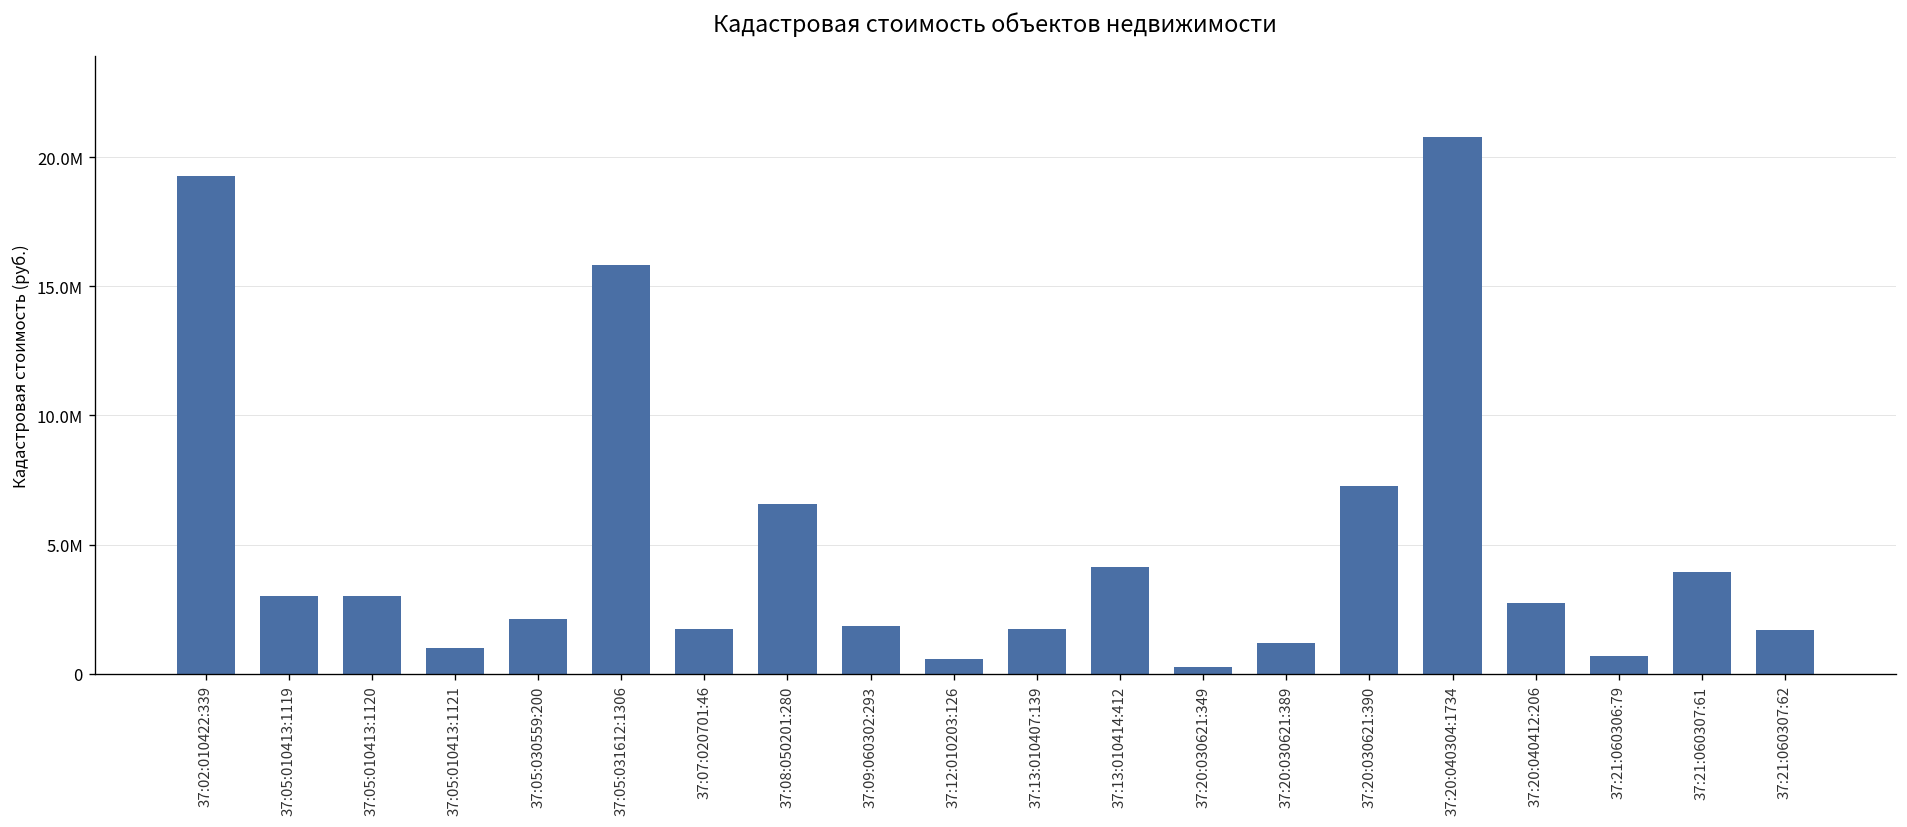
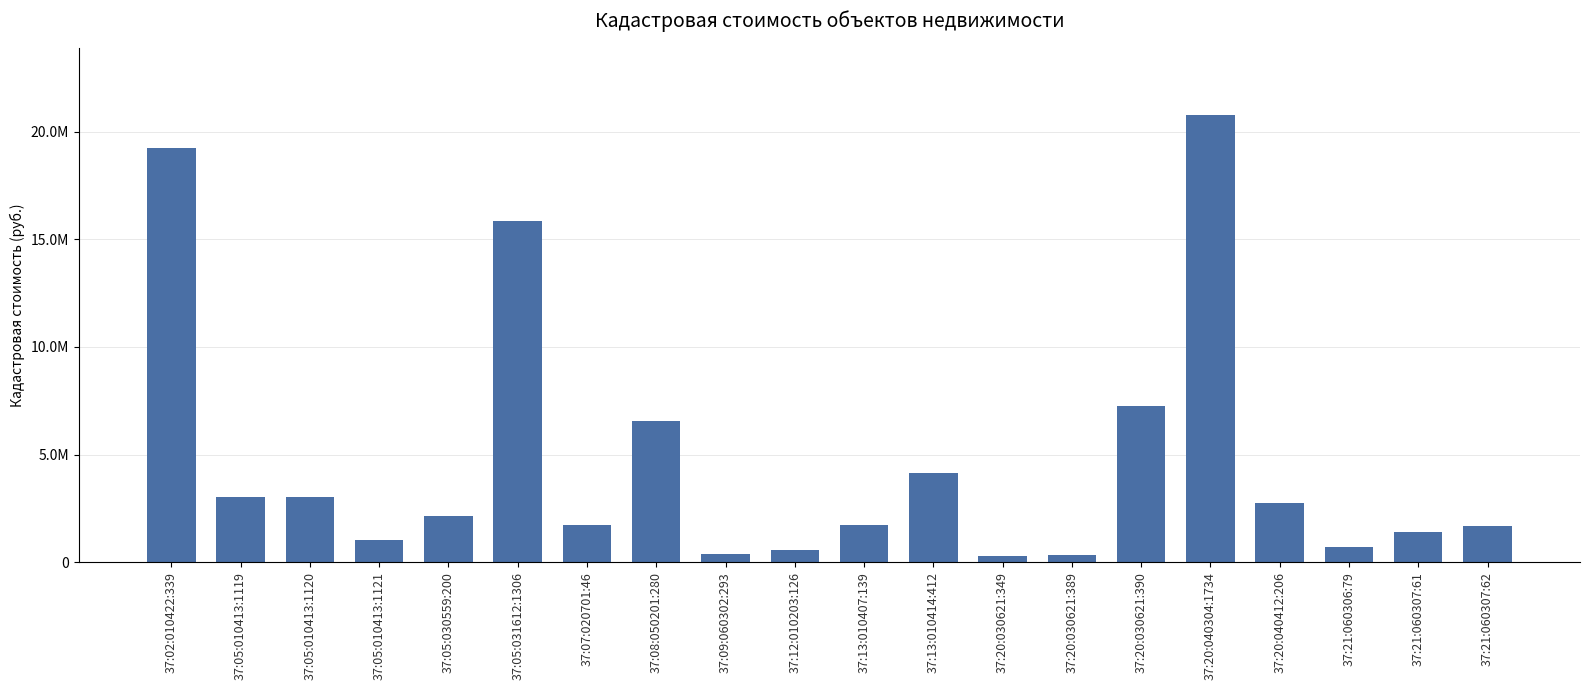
  {
    "37:02:010422:339": 19300000,
    "37:05:010413:1119": 3000000,
    "37:05:010413:1120": 3000000,
    "37:05:010413:1121": 1000000,
    "37:05:030559:200": 2100000,
    "37:05:031612:1306": 15800000,
    "37:07:020701:46": 1700000,
    "37:08:050201:280": 6600000,
-   "37:09:060302:293": 1900000,
+   "37:09:060302:293": 400000,
    "37:12:010203:126": 600000,
    "37:13:010407:139": 1700000,
    "37:13:010414:412": 4100000,
    "37:20:030621:349": 300000,
-   "37:20:030621:389": 1200000,
+   "37:20:030621:389": 300000,
    "37:20:030621:390": 7300000,
    "37:20:040304:1734": 20800000,
    "37:20:040412:206": 2800000,
    "37:21:060306:79": 700000,
-   "37:21:060307:61": 3900000,
+   "37:21:060307:61": 1400000,
    "37:21:060307:62": 1700000
  }
